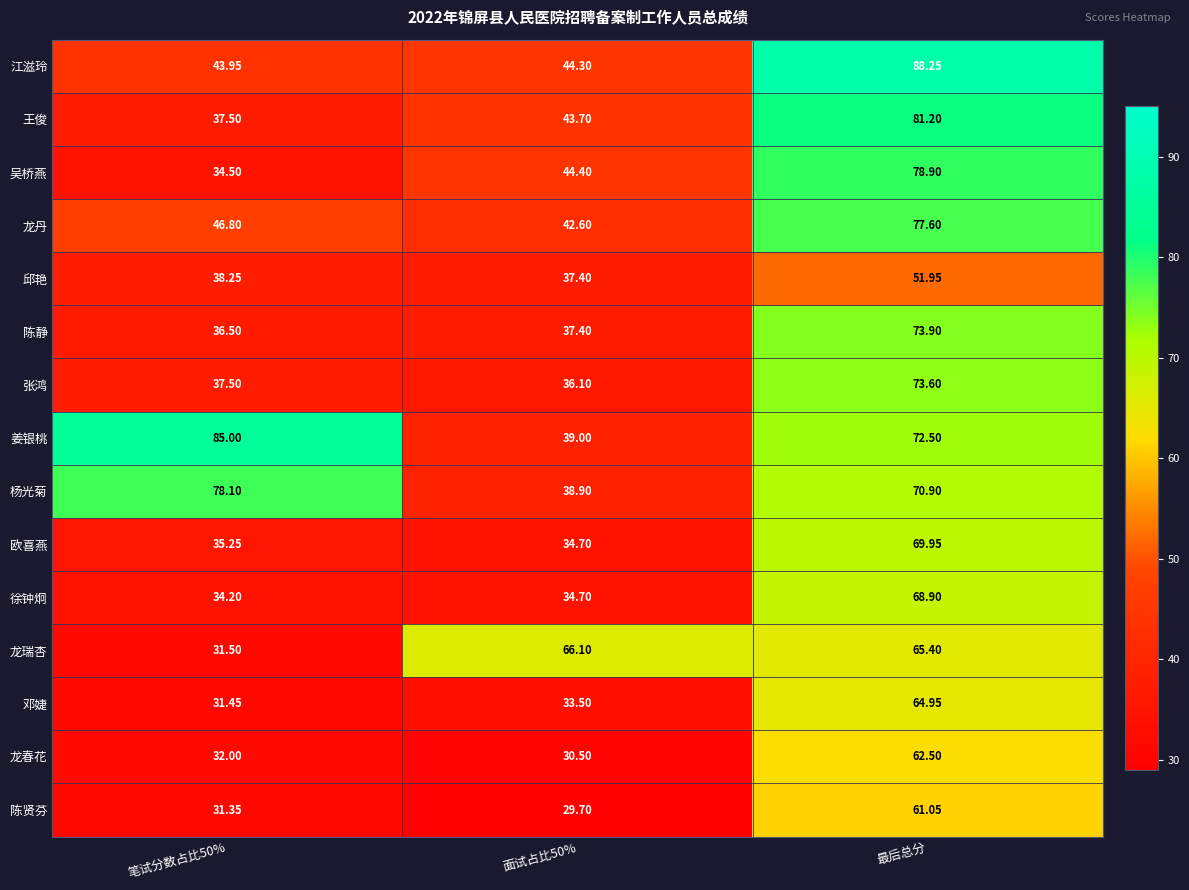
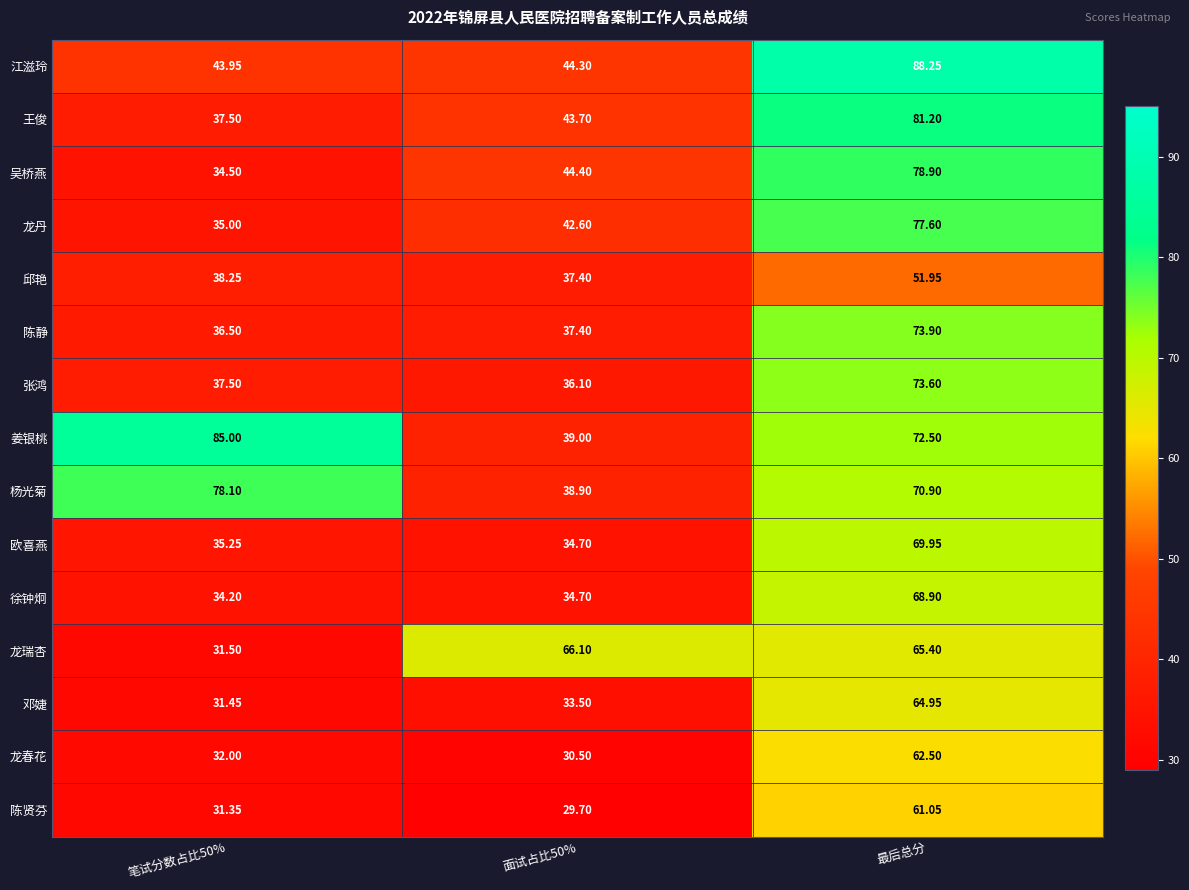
  {
    "江滋玲": {
      "笔试分数占比50%": 43.95,
      "面试占比50%": 44.30,
      "最后总分": 88.25
    },
    "王俊": {
      "笔试分数占比50%": 37.50,
      "面试占比50%": 43.70,
      "最后总分": 81.20
    },
    "吴桥燕": {
      "笔试分数占比50%": 34.50,
      "面试占比50%": 44.40,
      "最后总分": 78.90
    },
    "龙丹": {
-     "笔试分数占比50%": 46.80,
+     "笔试分数占比50%": 35.00,
      "面试占比50%": 42.60,
      "最后总分": 77.60
    },
    "邱艳": {
      "笔试分数占比50%": 38.25,
      "面试占比50%": 37.40,
      "最后总分": 51.95
    },
    "陈静": {
      "笔试分数占比50%": 36.50,
      "面试占比50%": 37.40,
      "最后总分": 73.90
    },
    "张鸿": {
      "笔试分数占比50%": 37.50,
      "面试占比50%": 36.10,
      "最后总分": 73.60
    },
    "姜银桃": {
      "笔试分数占比50%": 85.00,
      "面试占比50%": 39.00,
      "最后总分": 72.50
    },
    "杨光菊": {
      "笔试分数占比50%": 78.10,
      "面试占比50%": 38.90,
      "最后总分": 70.90
    },
    "欧喜燕": {
      "笔试分数占比50%": 35.25,
      "面试占比50%": 34.70,
      "最后总分": 69.95
    },
    "徐钟炯": {
      "笔试分数占比50%": 34.20,
      "面试占比50%": 34.70,
      "最后总分": 68.90
    },
    "龙瑞杏": {
      "笔试分数占比50%": 31.50,
      "面试占比50%": 66.10,
      "最后总分": 65.40
    },
    "邓婕": {
      "笔试分数占比50%": 31.45,
      "面试占比50%": 33.50,
      "最后总分": 64.95
    },
    "龙春花": {
      "笔试分数占比50%": 32.00,
      "面试占比50%": 30.50,
      "最后总分": 62.50
    },
    "陈贤芬": {
      "笔试分数占比50%": 31.35,
      "面试占比50%": 29.70,
      "最后总分": 61.05
    }
  }
